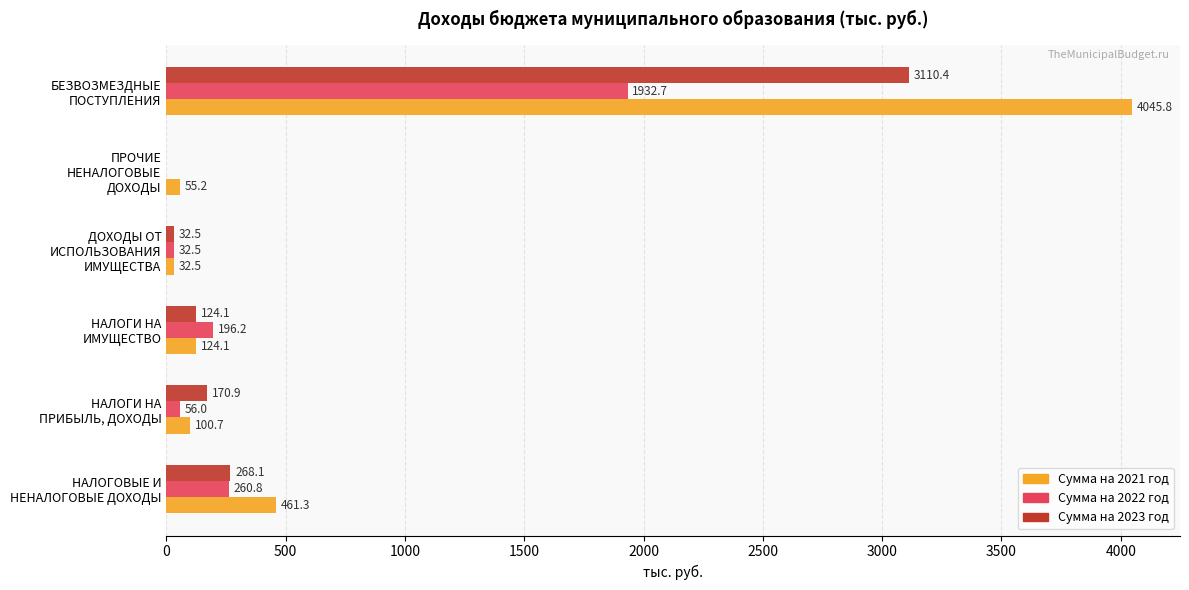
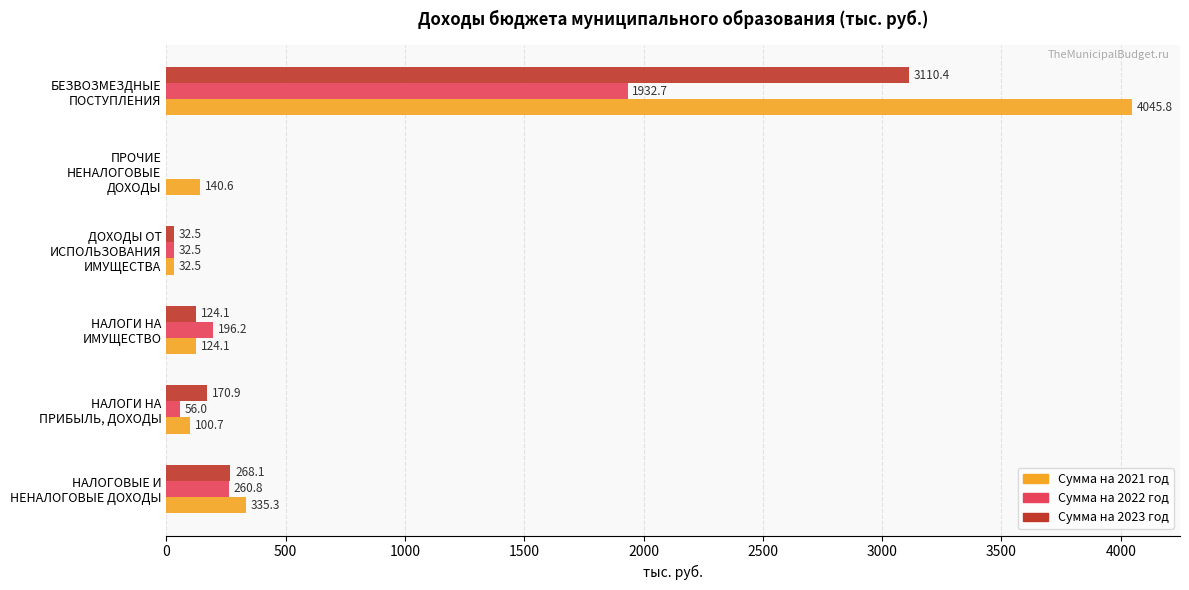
  {
    "Сумма на 2021 год": {
      "БЕЗВОЗМЕЗДНЫЕ ПОСТУПЛЕНИЯ": 4045.8,
-     "ПРОЧИЕ НЕНАЛОГОВЫЕ ДОХОДЫ": 55.2,
+     "ПРОЧИЕ НЕНАЛОГОВЫЕ ДОХОДЫ": 140.6,
      "ДОХОДЫ ОТ ИСПОЛЬЗОВАНИЯ ИМУЩЕСТВА": 32.5,
      "НАЛОГИ НА ИМУЩЕСТВО": 124.1,
      "НАЛОГИ НА ПРИБЫЛЬ, ДОХОДЫ": 100.7,
-     "НАЛОГОВЫЕ И НЕНАЛОГОВЫЕ ДОХОДЫ": 461.3
+     "НАЛОГОВЫЕ И НЕНАЛОГОВЫЕ ДОХОДЫ": 335.3
    },
    "Сумма на 2022 год": {
      "БЕЗВОЗМЕЗДНЫЕ ПОСТУПЛЕНИЯ": 1932.7,
      "ДОХОДЫ ОТ ИСПОЛЬЗОВАНИЯ ИМУЩЕСТВА": 32.5,
      "НАЛОГИ НА ИМУЩЕСТВО": 196.2,
      "НАЛОГИ НА ПРИБЫЛЬ, ДОХОДЫ": 56.0,
      "НАЛОГОВЫЕ И НЕНАЛОГОВЫЕ ДОХОДЫ": 260.8
    },
    "Сумма на 2023 год": {
      "БЕЗВОЗМЕЗДНЫЕ ПОСТУПЛЕНИЯ": 3110.4,
      "ДОХОДЫ ОТ ИСПОЛЬЗОВАНИЯ ИМУЩЕСТВА": 32.5,
      "НАЛОГИ НА ИМУЩЕСТВО": 124.1,
      "НАЛОГИ НА ПРИБЫЛЬ, ДОХОДЫ": 170.9,
      "НАЛОГОВЫЕ И НЕНАЛОГОВЫЕ ДОХОДЫ": 268.1
    }
  }
